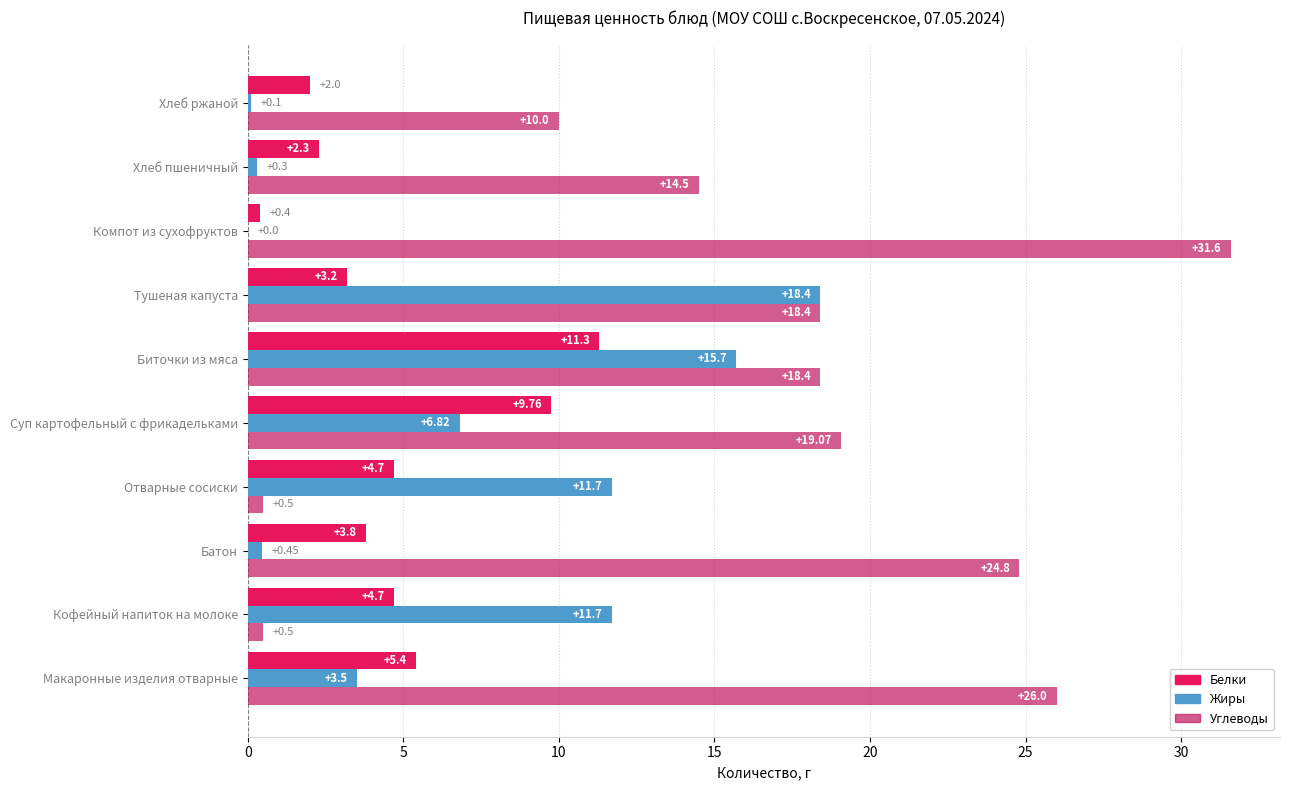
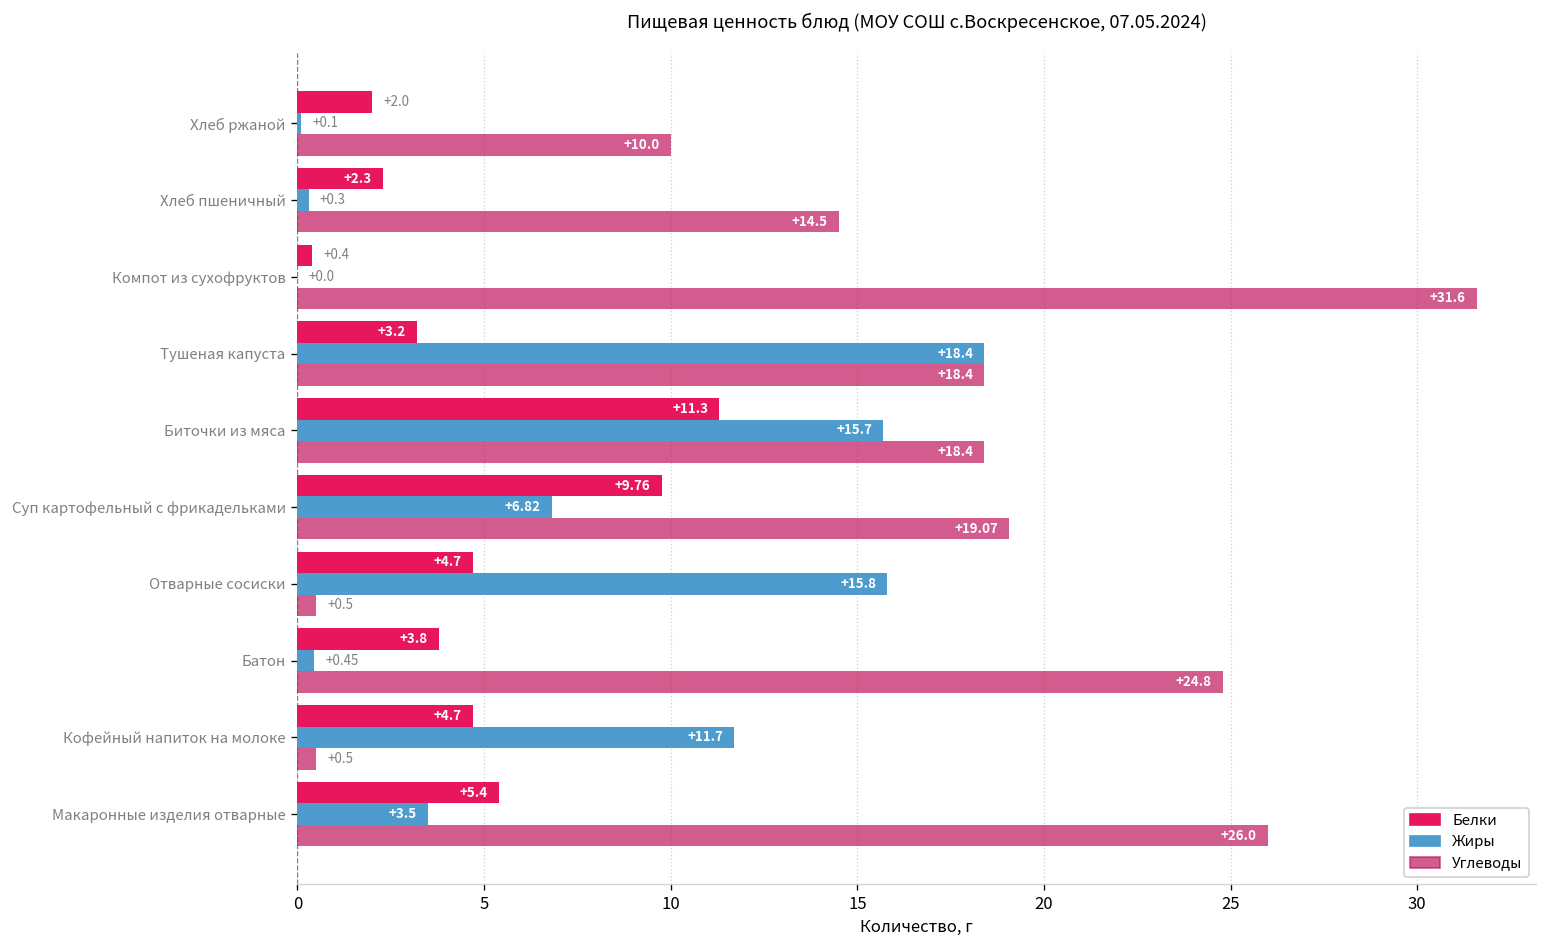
  {
    "Жиры": {
      "Хлеб ржаной": "+0.1",
      "Хлеб пшеничный": "+0.3",
      "Компот из сухофруктов": "+0.0",
      "Тушеная капуста": "+18.4",
      "Биточки из мяса": "+15.7",
      "Суп картофельный с фрикадельками": "+6.82",
-     "Отварные сосиски": "+11.7",
+     "Отварные сосиски": "+15.8",
      "Батон": "+0.45",
      "Кофейный напиток на молоке": "+11.7",
      "Макаронные изделия отварные": "+3.5"
    }
  }
